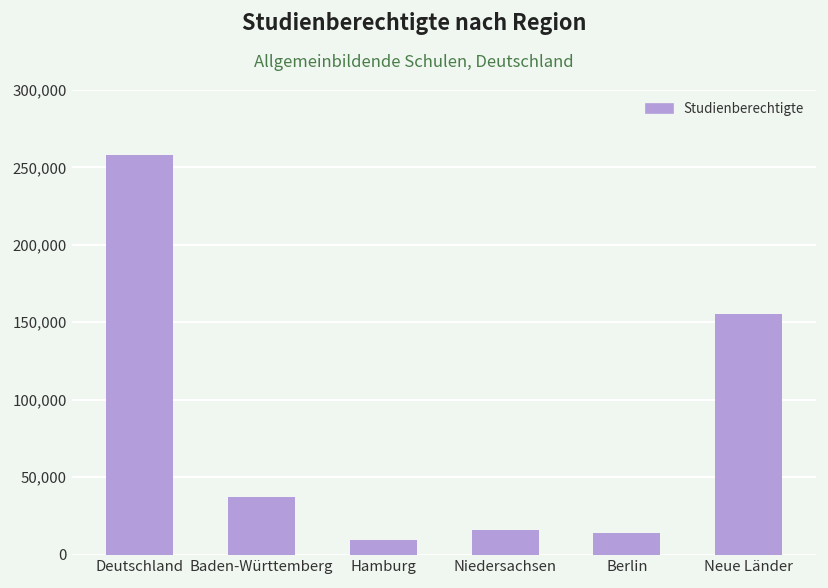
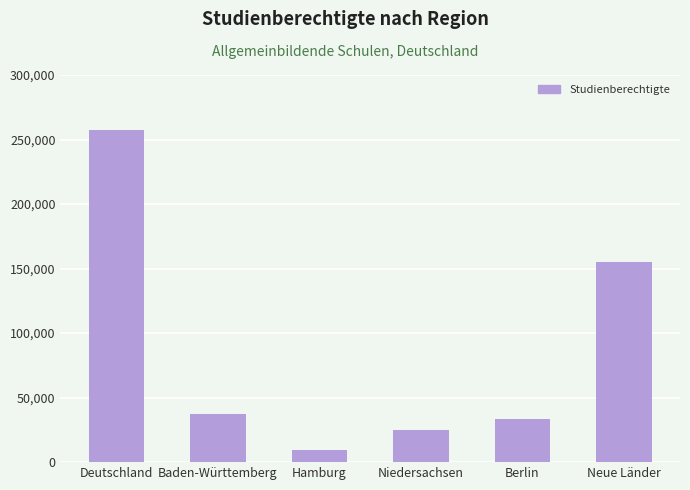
  {
    "Deutschland": "258,000",
    "Baden-Württemberg": "37,000",
    "Hamburg": "9,000",
-   "Niedersachsen": "16,000",
-   "Berlin": "14,000",
+   "Niedersachsen": "25,000",
+   "Berlin": "33,000",
    "Neue Länder": "155,000"
  }
